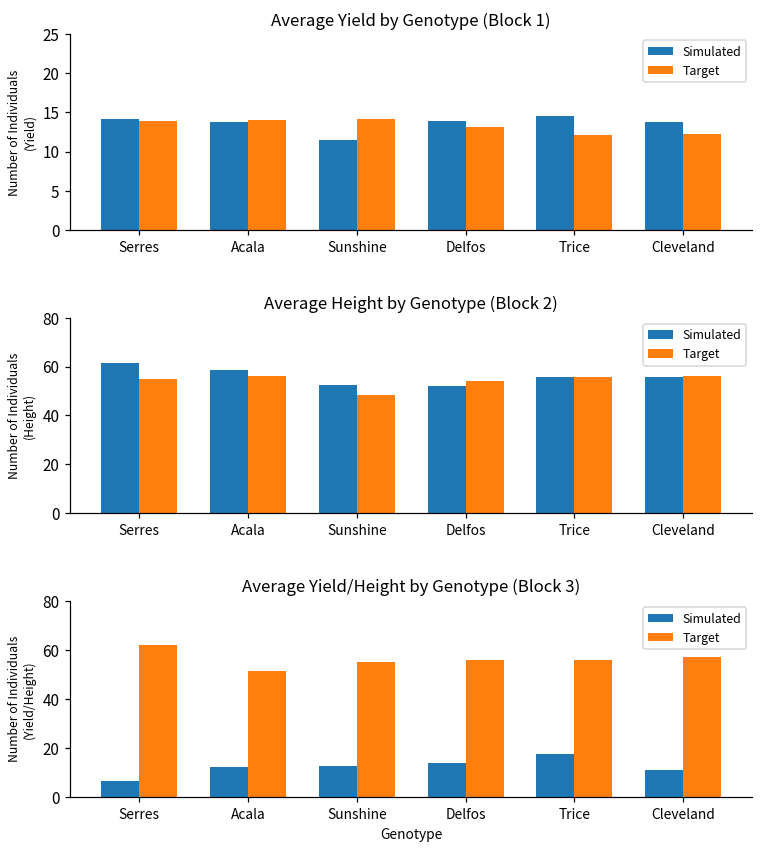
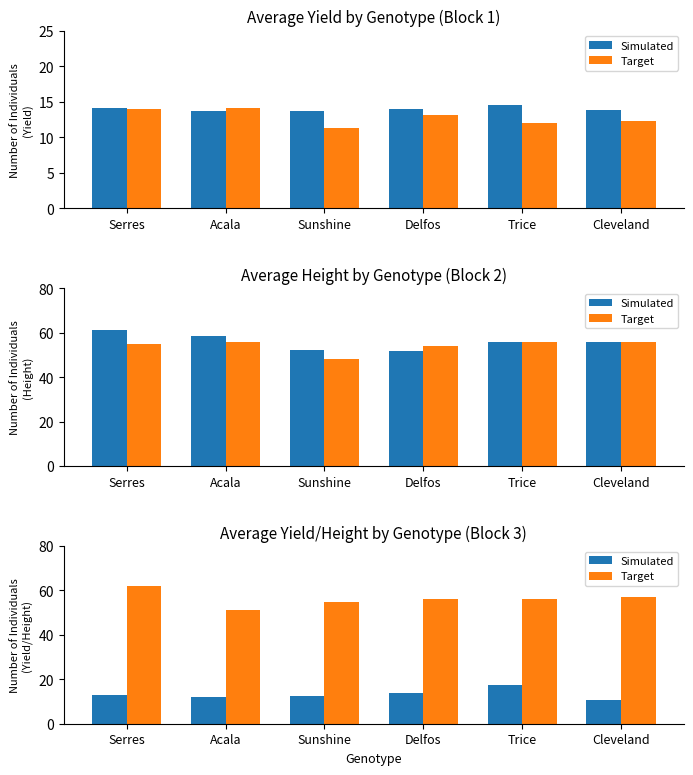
  {
    "Average Yield by Genotype (Block 1)": {
      "Simulated": {
        "Serres": 14,
        "Acala": 14,
-       "Sunshine": 11,
+       "Sunshine": 14,
        "Delfos": 14,
        "Trice": 15,
        "Cleveland": 14
      },
      "Target": {
        "Serres": 14,
        "Acala": 14,
-       "Sunshine": 14,
+       "Sunshine": 11,
        "Delfos": 13,
        "Trice": 12,
        "Cleveland": 12
      }
    },
    "Average Height by Genotype (Block 2)": {
      "Simulated": {
        "Serres": 61,
        "Acala": 59,
        "Sunshine": 52,
        "Delfos": 52,
        "Trice": 56,
        "Cleveland": 56
      },
      "Target": {
        "Serres": 55,
        "Acala": 56,
        "Sunshine": 48,
        "Delfos": 54,
        "Trice": 56,
        "Cleveland": 56
      }
    },
    "Average Yield/Height by Genotype (Block 3)": {
      "Simulated": {
-       "Serres": 6,
+       "Serres": 13,
        "Acala": 12,
        "Sunshine": 13,
        "Delfos": 14,
        "Trice": 17,
        "Cleveland": 11
      },
      "Target": {
        "Serres": 62,
        "Acala": 51,
        "Sunshine": 55,
        "Delfos": 56,
        "Trice": 56,
        "Cleveland": 57
      }
    }
  }
